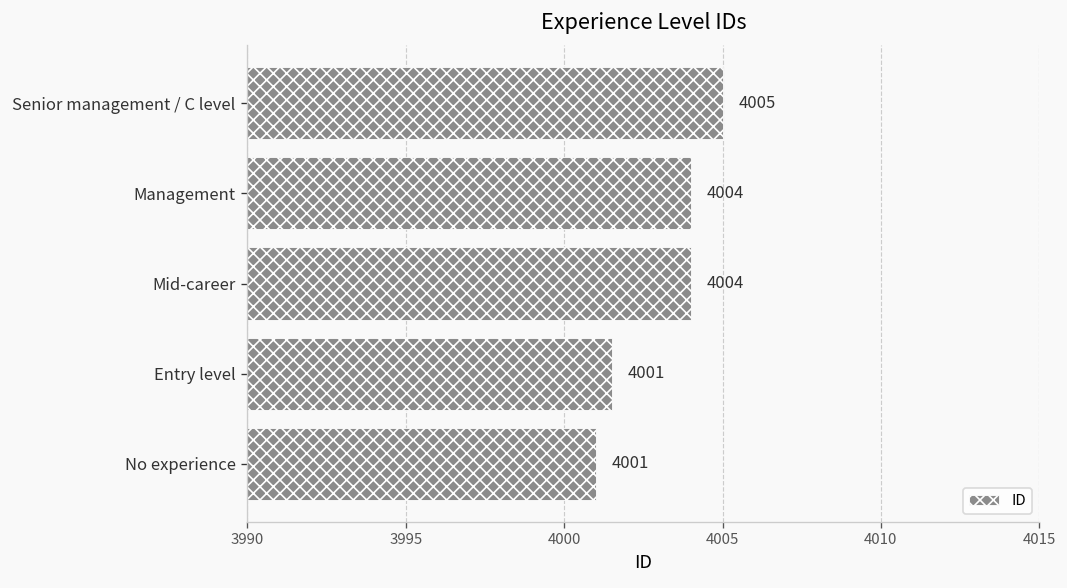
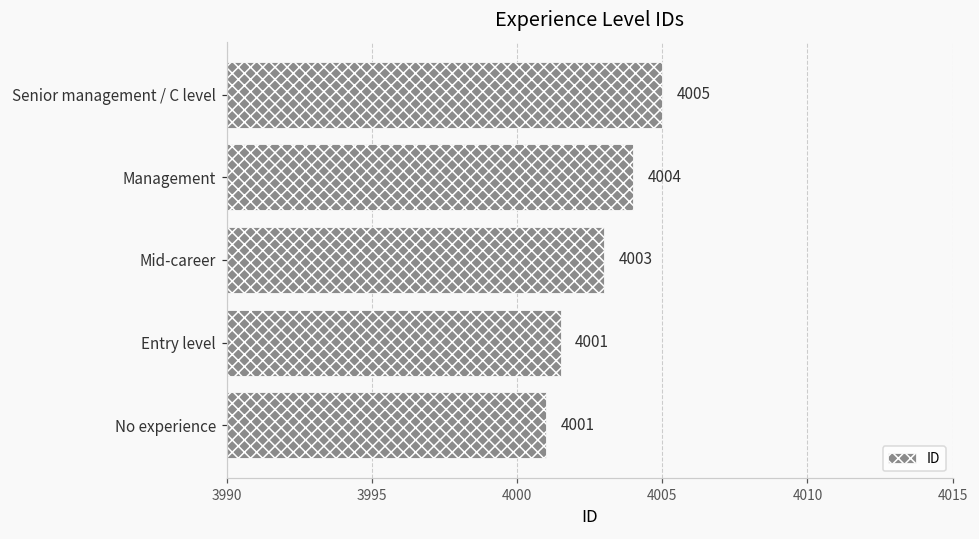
  {
    "Senior management / C level": 4005,
    "Management": 4004,
-   "Mid-career": 4004,
+   "Mid-career": 4003,
    "Entry level": 4001,
    "No experience": 4001
  }
